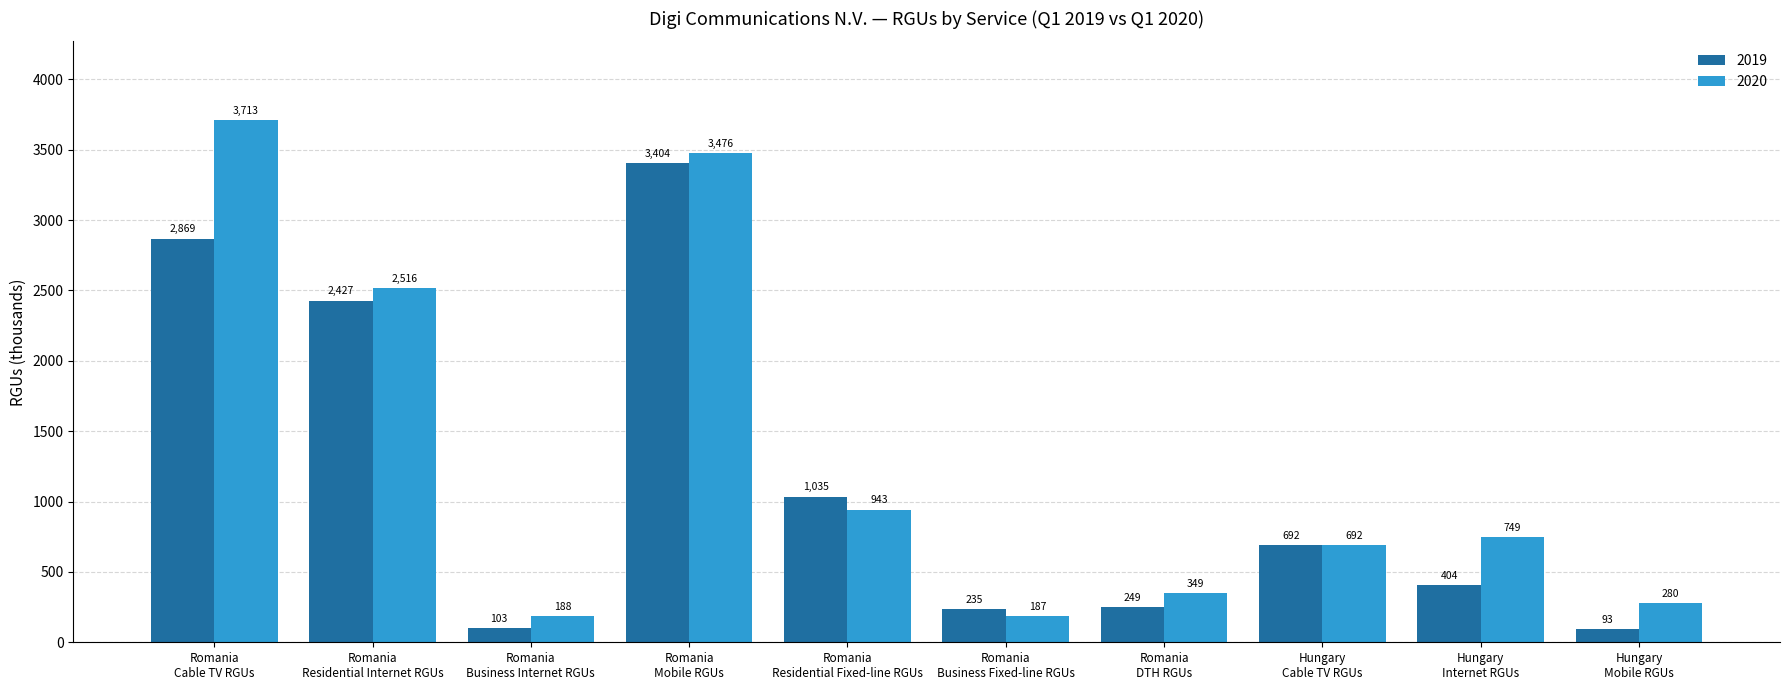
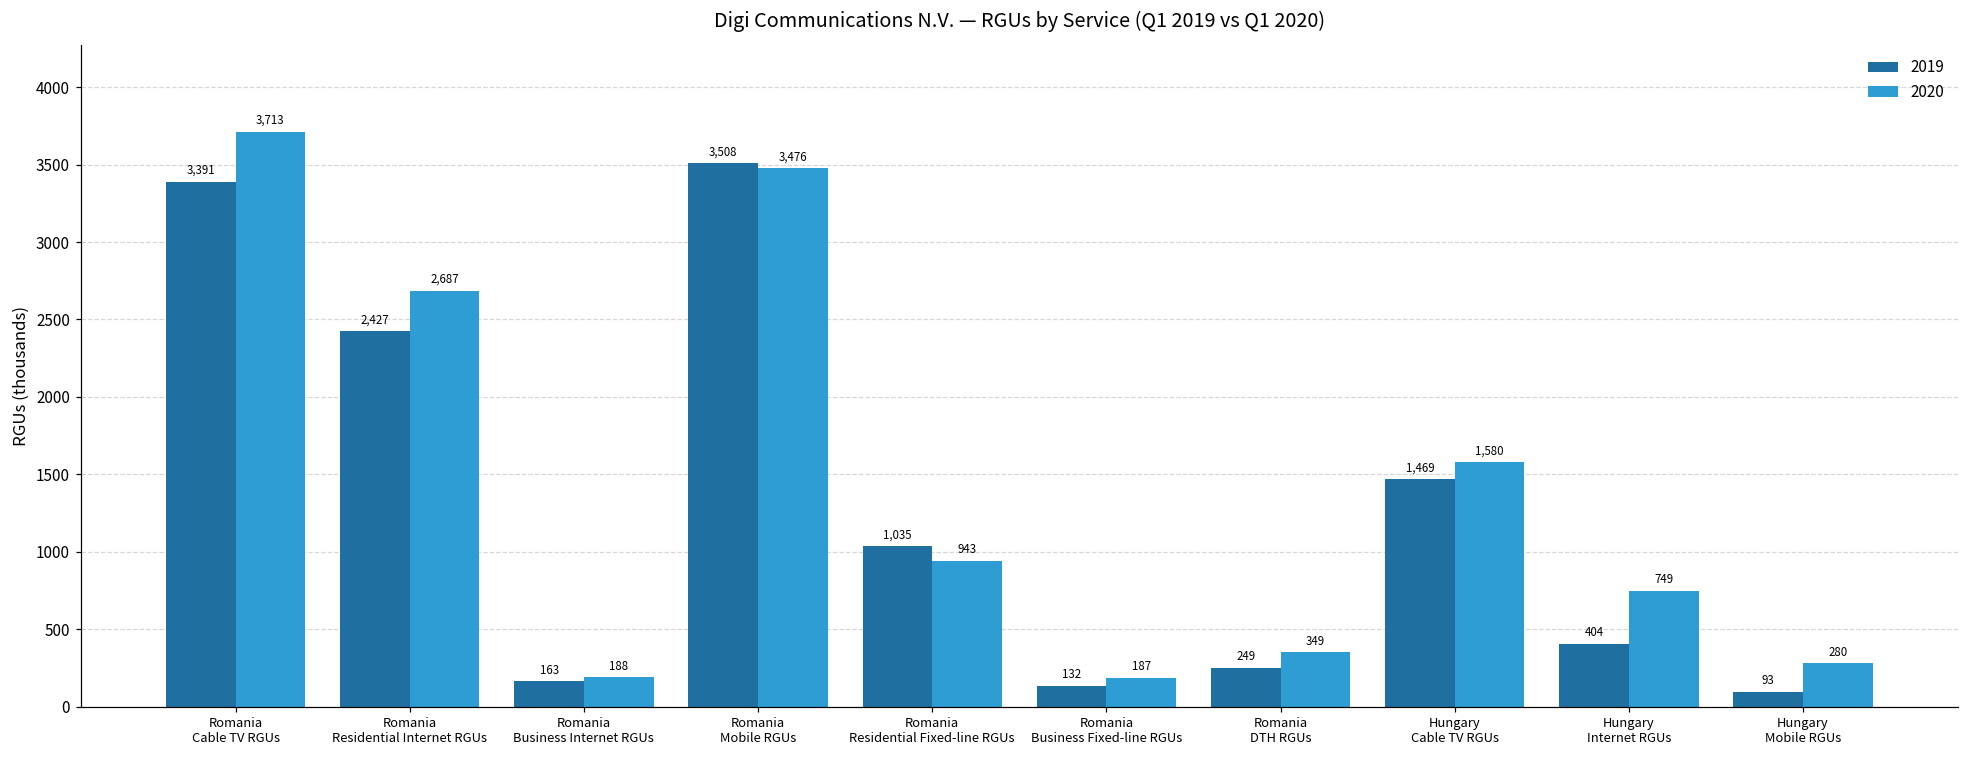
  {
    "2019": {
-     "Romania Cable TV RGUs": "2,869",
+     "Romania Cable TV RGUs": "3,391",
      "Romania Residential Internet RGUs": "2,427",
-     "Romania Business Internet RGUs": "103",
-     "Romania Mobile RGUs": "3,404",
+     "Romania Business Internet RGUs": "163",
+     "Romania Mobile RGUs": "3,508",
      "Romania Residential Fixed-line RGUs": "1,035",
-     "Romania Business Fixed-line RGUs": "235",
+     "Romania Business Fixed-line RGUs": "132",
      "Romania DTH RGUs": "249",
-     "Hungary Cable TV RGUs": "692",
+     "Hungary Cable TV RGUs": "1,469",
      "Hungary Internet RGUs": "404",
      "Hungary Mobile RGUs": "93"
    },
    "2020": {
      "Romania Cable TV RGUs": "3,713",
-     "Romania Residential Internet RGUs": "2,516",
+     "Romania Residential Internet RGUs": "2,687",
      "Romania Business Internet RGUs": "188",
      "Romania Mobile RGUs": "3,476",
      "Romania Residential Fixed-line RGUs": "943",
      "Romania Business Fixed-line RGUs": "187",
      "Romania DTH RGUs": "349",
-     "Hungary Cable TV RGUs": "692",
+     "Hungary Cable TV RGUs": "1,580",
      "Hungary Internet RGUs": "749",
      "Hungary Mobile RGUs": "280"
    }
  }
